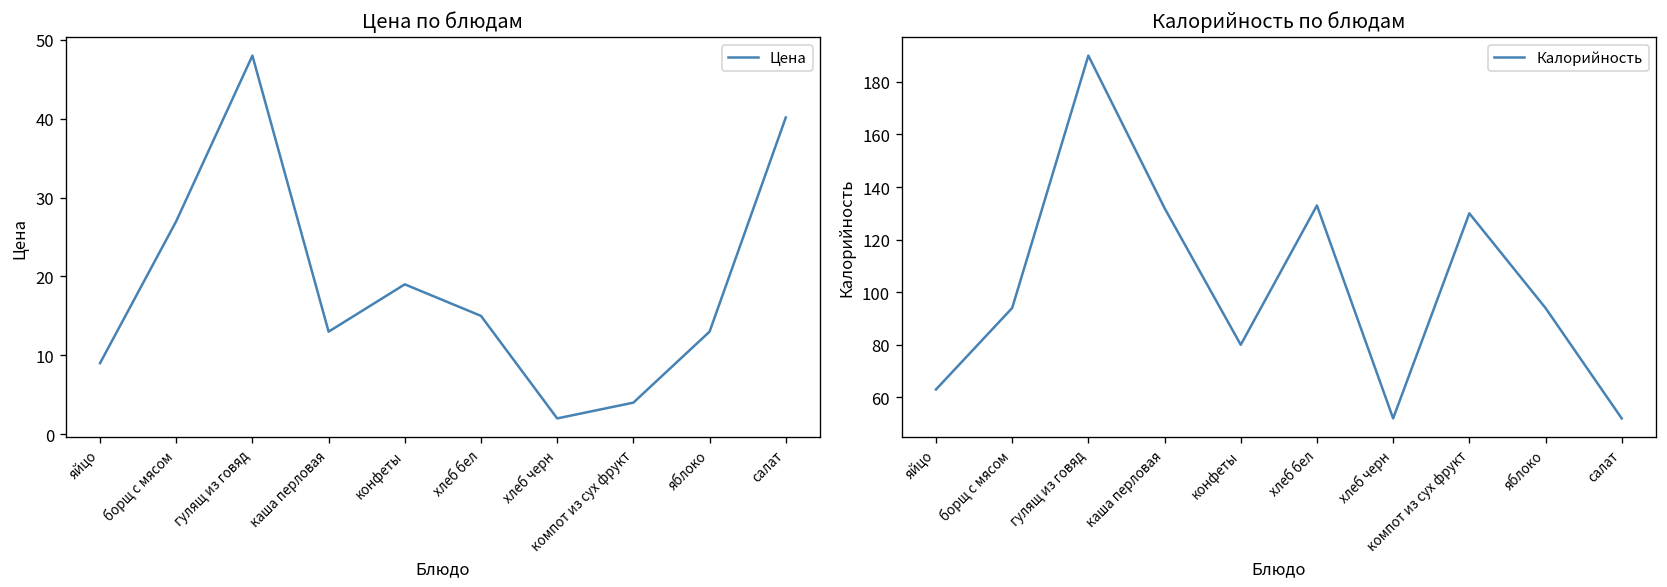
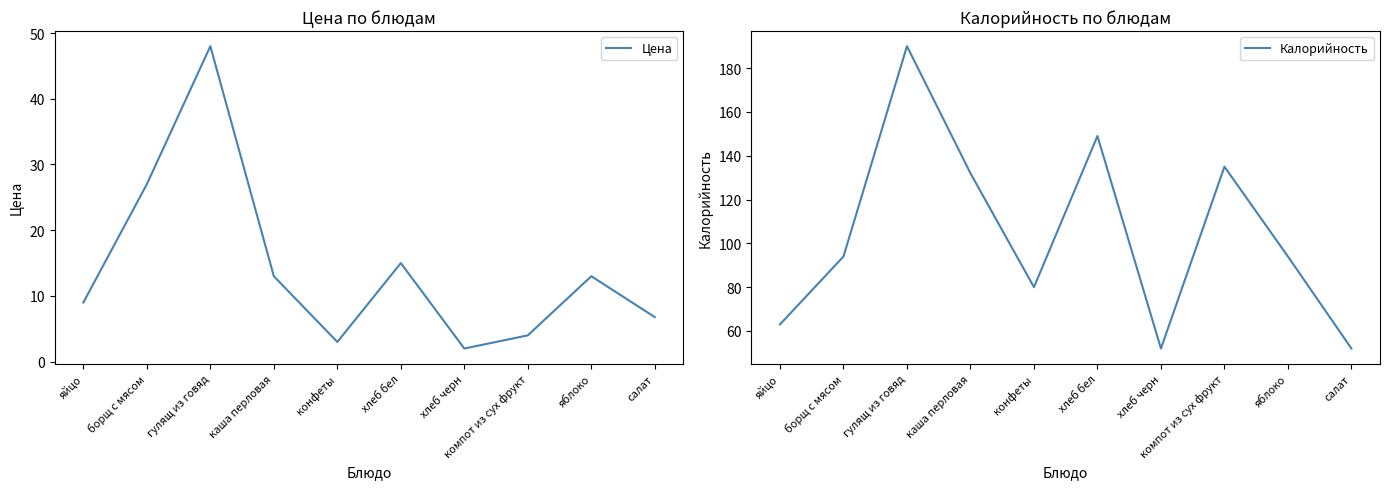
  {
    "Цена по блюдам": {
      "яйцо": 9,
      "борщ с мясом": 27,
      "гулящ из говяд": 48,
      "каша перловая": 13,
-     "конфеты": 19,
+     "конфеты": 3,
      "хлеб бел": 15,
      "хлеб черн": 2,
      "компот из сух фрукт": 4,
      "яблоко": 13,
-     "салат": 40
+     "салат": 7
    },
    "Калорийность по блюдам": {
      "яйцо": 63,
      "борщ с мясом": 94,
      "гулящ из говяд": 190,
      "каша перловая": 132,
      "конфеты": 80,
-     "хлеб бел": 133,
+     "хлеб бел": 149,
      "хлеб черн": 52,
-     "компот из сух фрукт": 130,
+     "компот из сух фрукт": 135,
      "яблоко": 94,
      "салат": 52
    }
  }
